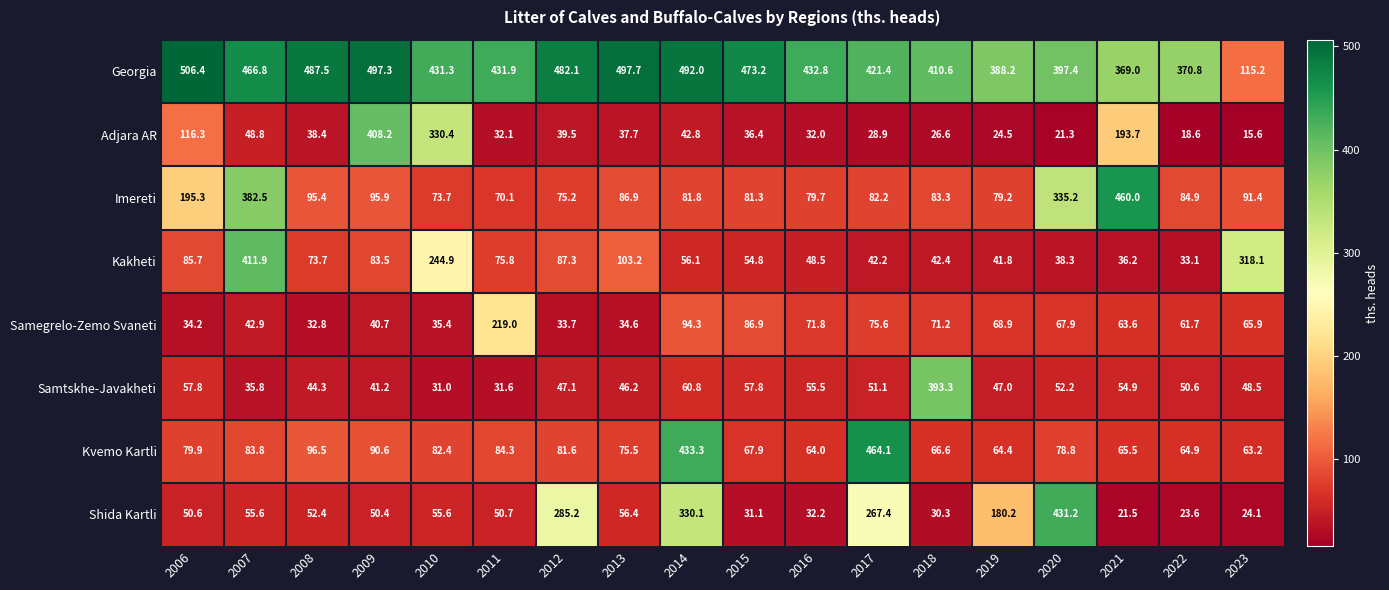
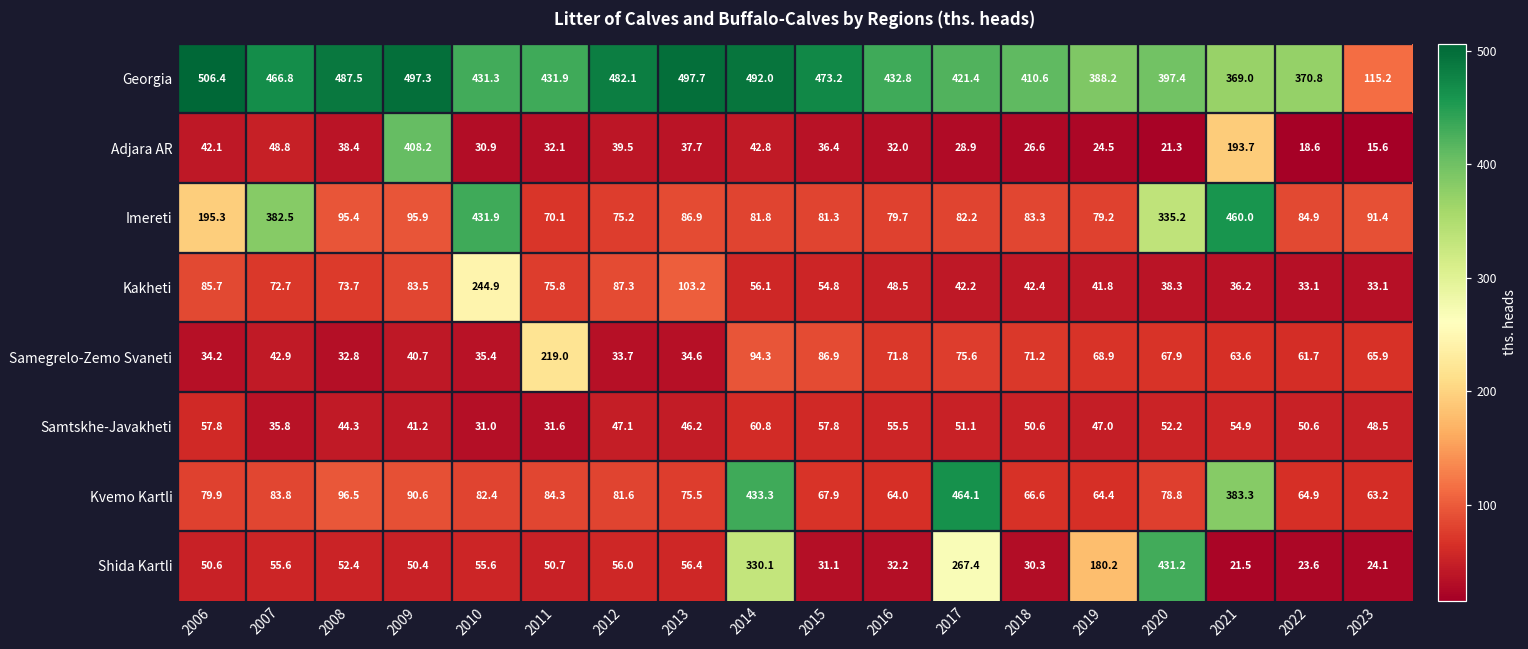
  {
    "Georgia": {
      "2006": 506.4,
      "2007": 466.8,
      "2008": 487.5,
      "2009": 497.3,
      "2010": 431.3,
      "2011": 431.9,
      "2012": 482.1,
      "2013": 497.7,
      "2014": 492.0,
      "2015": 473.2,
      "2016": 432.8,
      "2017": 421.4,
      "2018": 410.6,
      "2019": 388.2,
      "2020": 397.4,
      "2021": 369.0,
      "2022": 370.8,
      "2023": 115.2
    },
    "Adjara AR": {
-     "2006": 116.3,
+     "2006": 42.1,
      "2007": 48.8,
      "2008": 38.4,
      "2009": 408.2,
-     "2010": 330.4,
+     "2010": 30.9,
      "2011": 32.1,
      "2012": 39.5,
      "2013": 37.7,
      "2014": 42.8,
      "2015": 36.4,
      "2016": 32.0,
      "2017": 28.9,
      "2018": 26.6,
      "2019": 24.5,
      "2020": 21.3,
      "2021": 193.7,
      "2022": 18.6,
      "2023": 15.6
    },
    "Imereti": {
      "2006": 195.3,
      "2007": 382.5,
      "2008": 95.4,
      "2009": 95.9,
-     "2010": 73.7,
+     "2010": 431.9,
      "2011": 70.1,
      "2012": 75.2,
      "2013": 86.9,
      "2014": 81.8,
      "2015": 81.3,
      "2016": 79.7,
      "2017": 82.2,
      "2018": 83.3,
      "2019": 79.2,
      "2020": 335.2,
      "2021": 460.0,
      "2022": 84.9,
      "2023": 91.4
    },
    "Kakheti": {
      "2006": 85.7,
-     "2007": 411.9,
+     "2007": 72.7,
      "2008": 73.7,
      "2009": 83.5,
      "2010": 244.9,
      "2011": 75.8,
      "2012": 87.3,
      "2013": 103.2,
      "2014": 56.1,
      "2015": 54.8,
      "2016": 48.5,
      "2017": 42.2,
      "2018": 42.4,
      "2019": 41.8,
      "2020": 38.3,
      "2021": 36.2,
      "2022": 33.1,
-     "2023": 318.1
+     "2023": 33.1
    },
    "Samegrelo-Zemo Svaneti": {
      "2006": 34.2,
      "2007": 42.9,
      "2008": 32.8,
      "2009": 40.7,
      "2010": 35.4,
      "2011": 219.0,
      "2012": 33.7,
      "2013": 34.6,
      "2014": 94.3,
      "2015": 86.9,
      "2016": 71.8,
      "2017": 75.6,
      "2018": 71.2,
      "2019": 68.9,
      "2020": 67.9,
      "2021": 63.6,
      "2022": 61.7,
      "2023": 65.9
    },
    "Samtskhe-Javakheti": {
      "2006": 57.8,
      "2007": 35.8,
      "2008": 44.3,
      "2009": 41.2,
      "2010": 31.0,
      "2011": 31.6,
      "2012": 47.1,
      "2013": 46.2,
      "2014": 60.8,
      "2015": 57.8,
      "2016": 55.5,
      "2017": 51.1,
-     "2018": 393.3,
+     "2018": 50.6,
      "2019": 47.0,
      "2020": 52.2,
      "2021": 54.9,
      "2022": 50.6,
      "2023": 48.5
    },
    "Kvemo Kartli": {
      "2006": 79.9,
      "2007": 83.8,
      "2008": 96.5,
      "2009": 90.6,
      "2010": 82.4,
      "2011": 84.3,
      "2012": 81.6,
      "2013": 75.5,
      "2014": 433.3,
      "2015": 67.9,
      "2016": 64.0,
      "2017": 464.1,
      "2018": 66.6,
      "2019": 64.4,
      "2020": 78.8,
-     "2021": 65.5,
+     "2021": 383.3,
      "2022": 64.9,
      "2023": 63.2
    },
    "Shida Kartli": {
      "2006": 50.6,
      "2007": 55.6,
      "2008": 52.4,
      "2009": 50.4,
      "2010": 55.6,
      "2011": 50.7,
-     "2012": 285.2,
+     "2012": 56.0,
      "2013": 56.4,
      "2014": 330.1,
      "2015": 31.1,
      "2016": 32.2,
      "2017": 267.4,
      "2018": 30.3,
      "2019": 180.2,
      "2020": 431.2,
      "2021": 21.5,
      "2022": 23.6,
      "2023": 24.1
    }
  }
